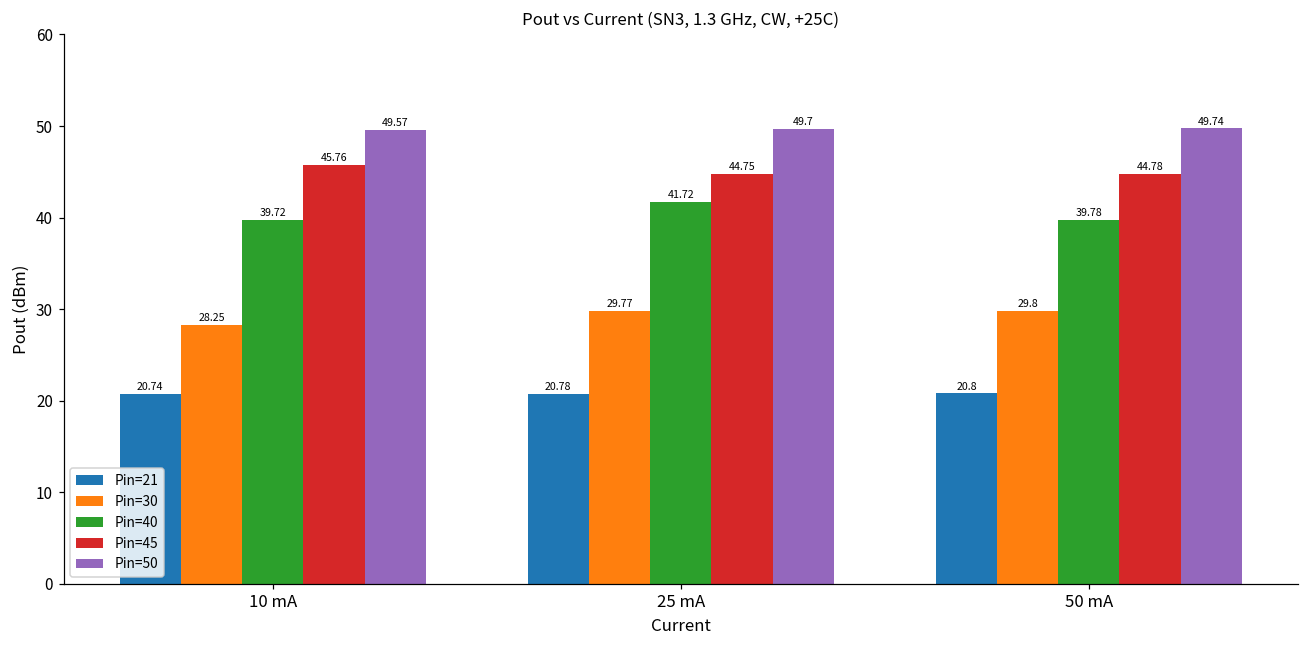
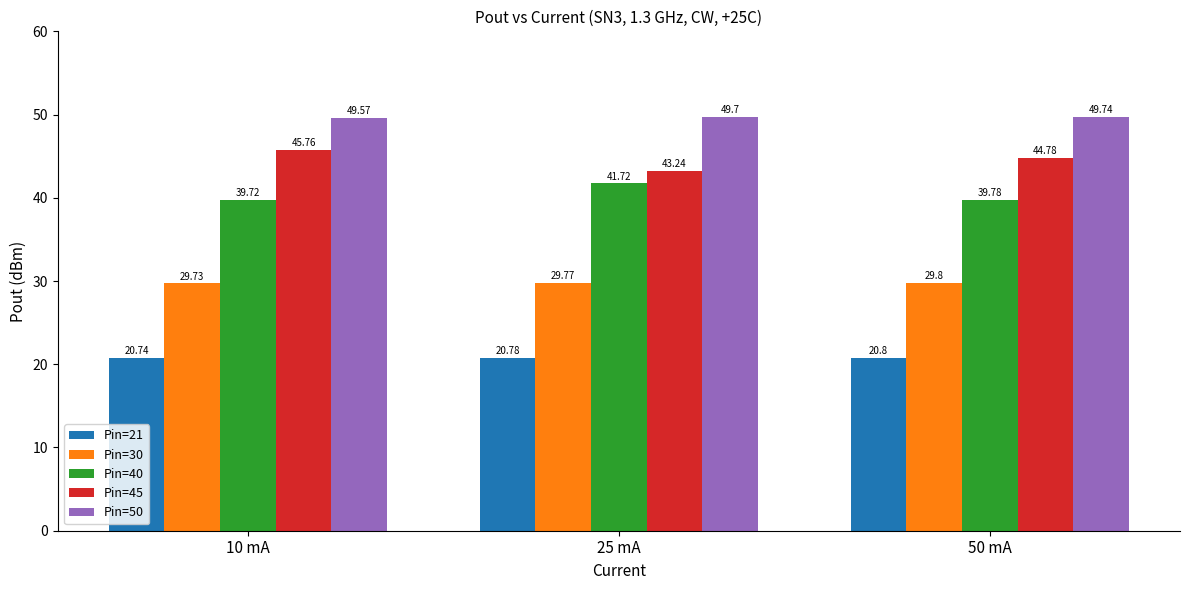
  {
    "Pin=21": {
      "10 mA": 20.74,
      "25 mA": 20.78,
      "50 mA": 20.8
    },
    "Pin=30": {
-     "10 mA": 28.25,
+     "10 mA": 29.73,
      "25 mA": 29.77,
      "50 mA": 29.8
    },
    "Pin=40": {
      "10 mA": 39.72,
      "25 mA": 41.72,
      "50 mA": 39.78
    },
    "Pin=45": {
      "10 mA": 45.76,
-     "25 mA": 44.75,
+     "25 mA": 43.24,
      "50 mA": 44.78
    },
    "Pin=50": {
      "10 mA": 49.57,
      "25 mA": 49.7,
      "50 mA": 49.74
    }
  }
